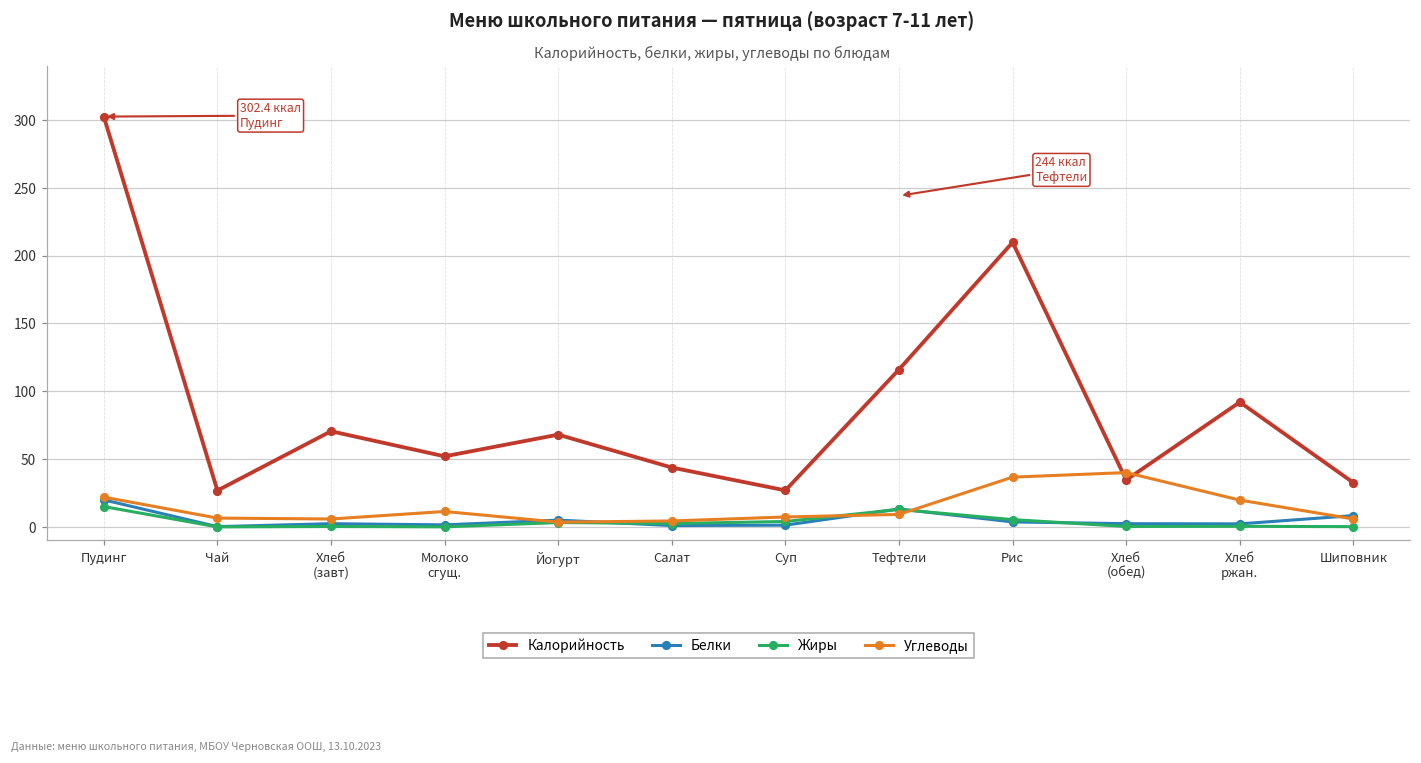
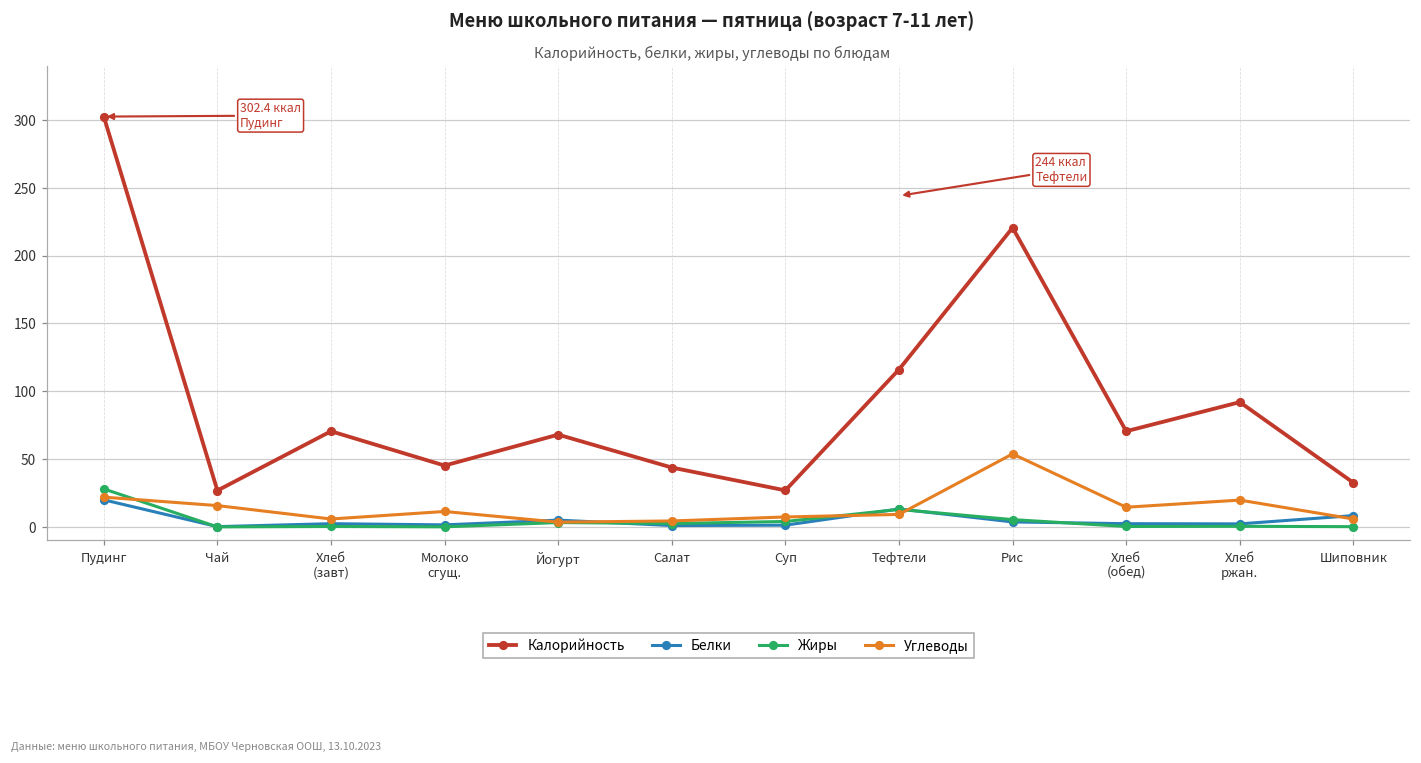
  {
    "Калорийность": {
      "Чай": 27,
      "Хлеб (завт)": 71,
-     "Молоко сгущ.": 52,
+     "Молоко сгущ.": 45,
      "Йогурт": 68,
      "Салат": 44,
      "Суп": 27,
      "Тефтели": 116,
-     "Рис": 210,
-     "Хлеб (обед)": 35,
+     "Рис": 221,
+     "Хлеб (обед)": 71,
      "Хлеб ржан.": 92,
      "Шиповник": 33
    },
    "Белки": {
      "Суп": 1,
      "Шиповник": 8
    },
    "Жиры": {
-     "Пудинг": 15,
+     "Пудинг": 28,
      "Суп": 4,
      "Шиповник": 0
    },
    "Углеводы": {
-     "Чай": 7,
+     "Чай": 16,
      "Хлеб (завт)": 6,
      "Молоко сгущ.": 11,
      "Суп": 7,
      "Тефтели": 9,
-     "Рис": 37,
-     "Хлеб (обед)": 40,
+     "Рис": 54,
+     "Хлеб (обед)": 14,
      "Хлеб ржан.": 20,
      "Шиповник": 6
    }
  }
